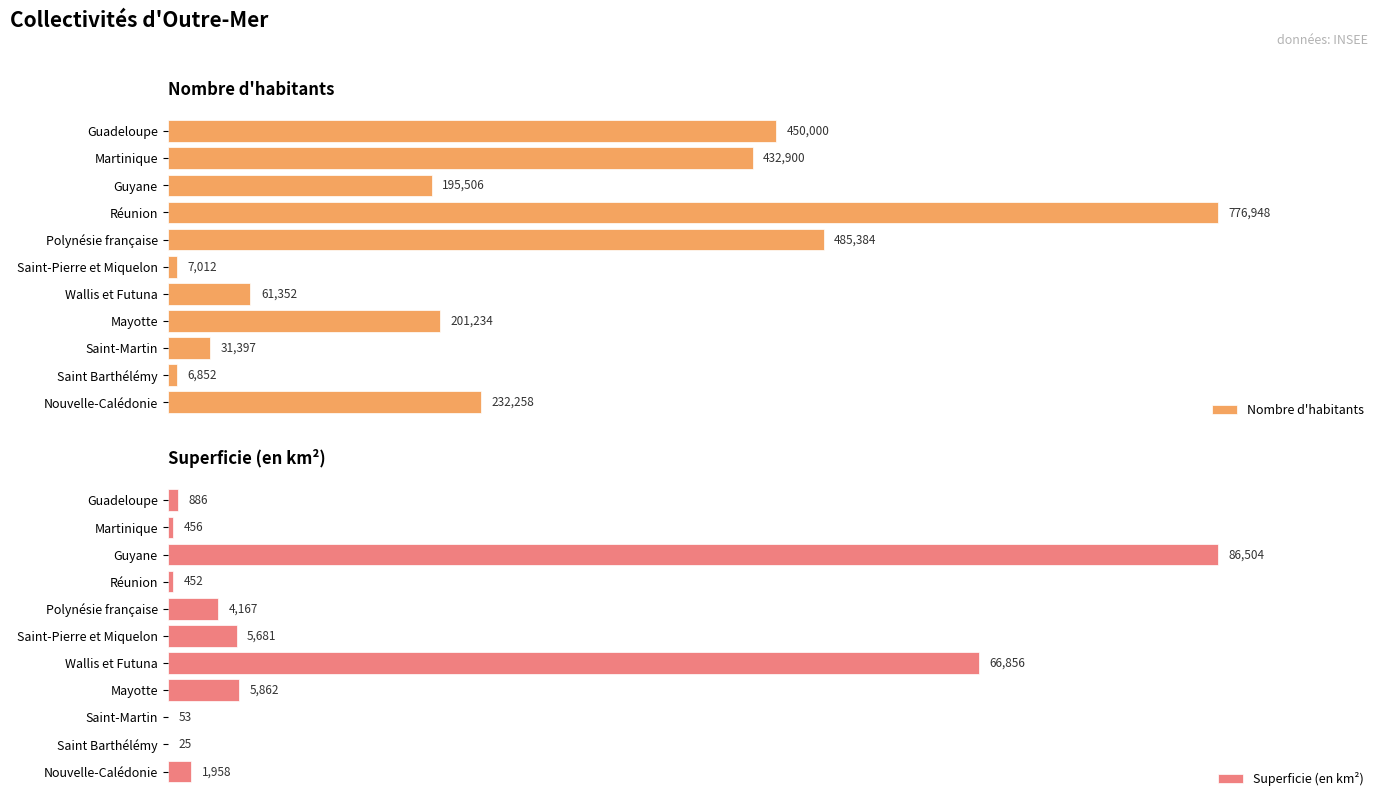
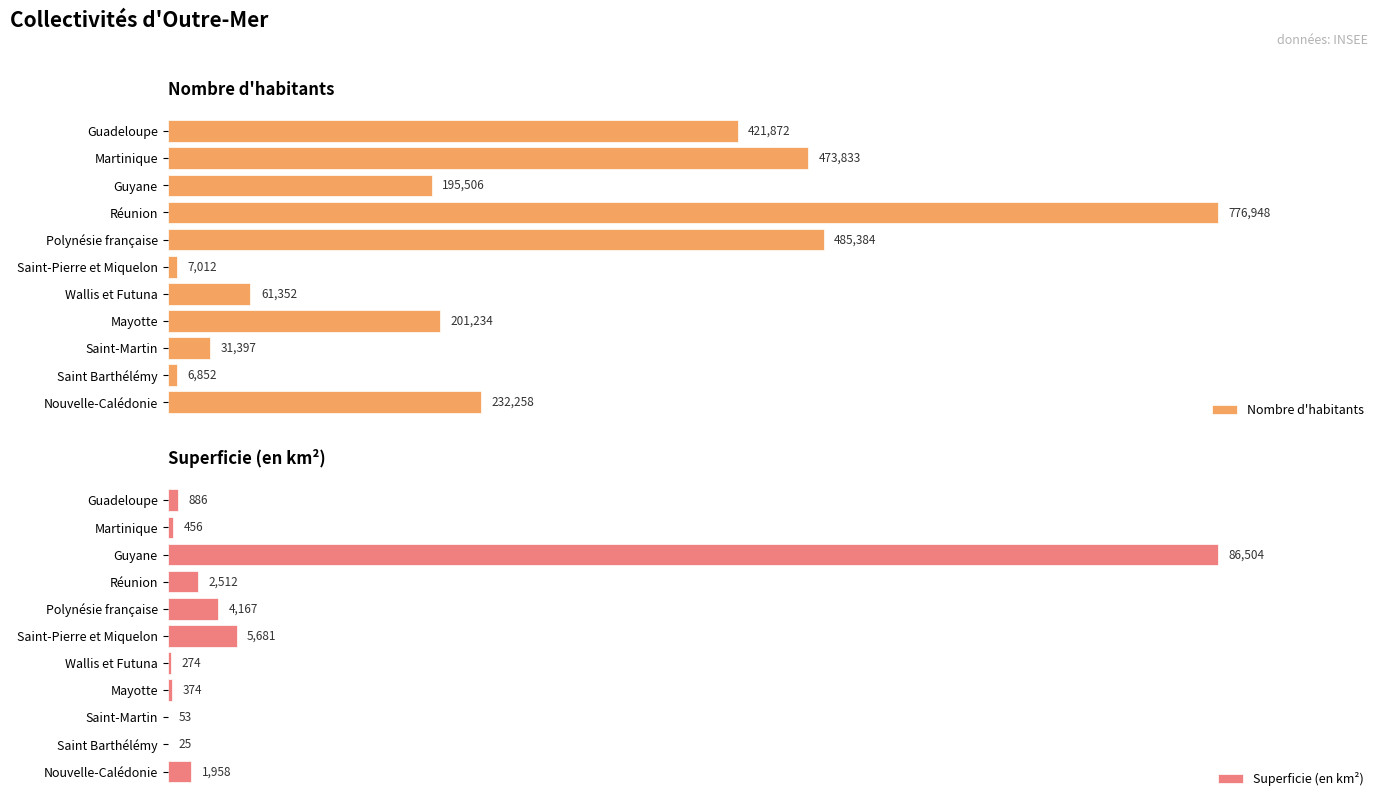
  {
    "Nombre d'habitants": {
-     "Guadeloupe": "450,000",
-     "Martinique": "432,900"
+     "Guadeloupe": "421,872",
+     "Martinique": "473,833"
    },
    "Superficie (en km²)": {
-     "Réunion": "452",
-     "Wallis et Futuna": "66,856",
-     "Mayotte": "5,862"
+     "Réunion": "2,512",
+     "Wallis et Futuna": "274",
+     "Mayotte": "374"
    }
  }
